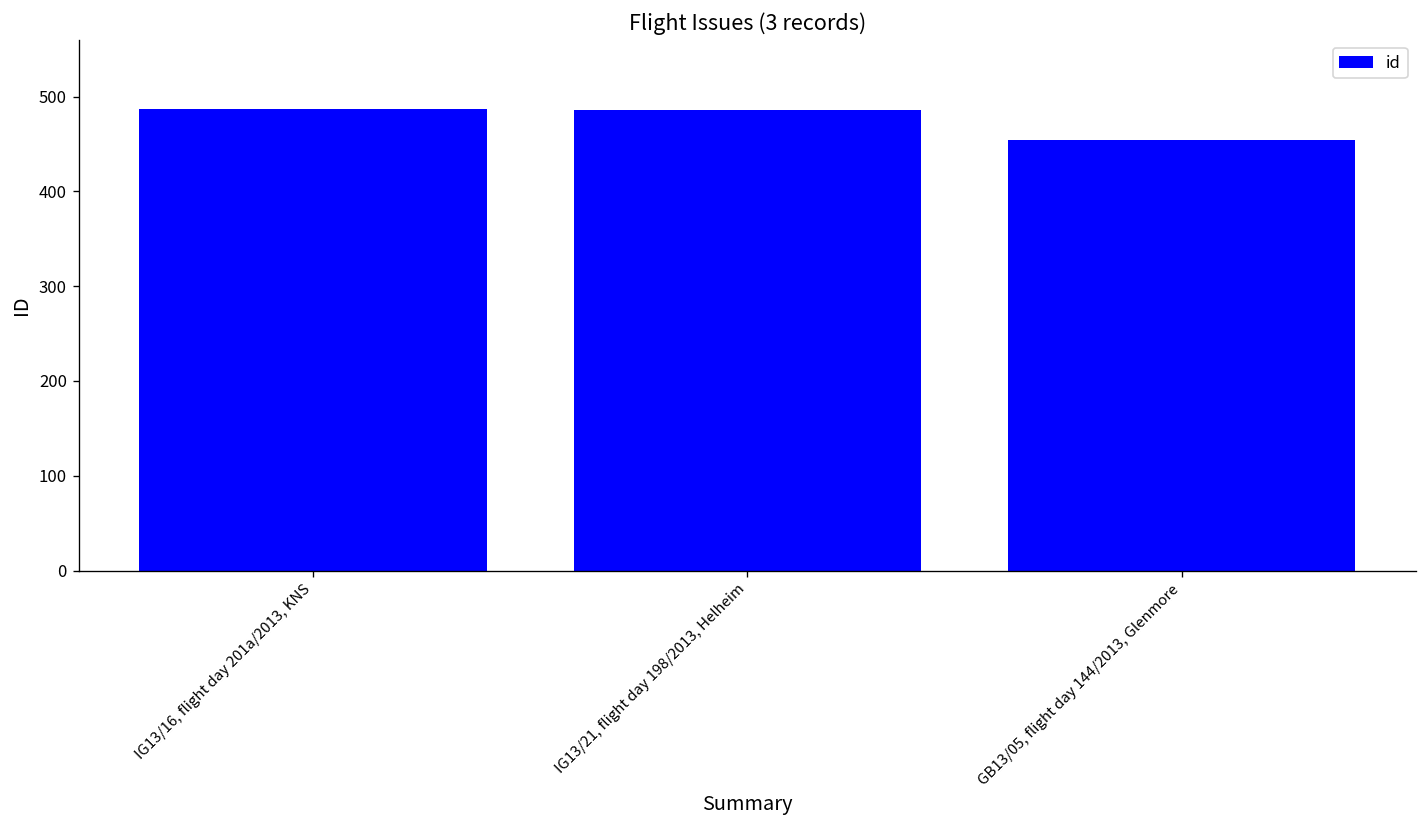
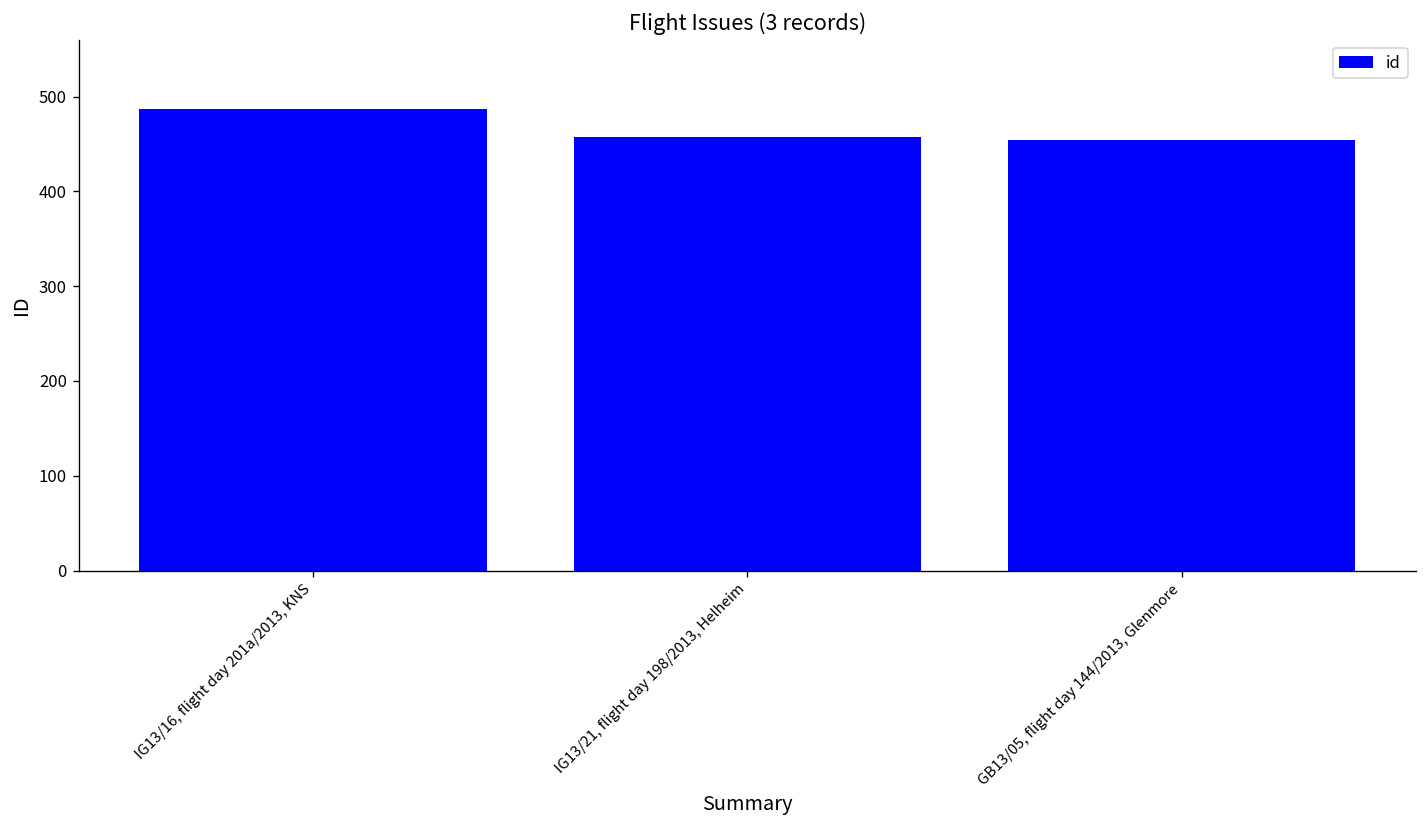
  {
    "IG13/16, flight day 201a/2013, KNS": 490,
-   "IG13/21, flight day 198/2013, Helheim": 490,
+   "IG13/21, flight day 198/2013, Helheim": 460,
    "GB13/05, flight day 144/2013, Glenmore": 450
  }
